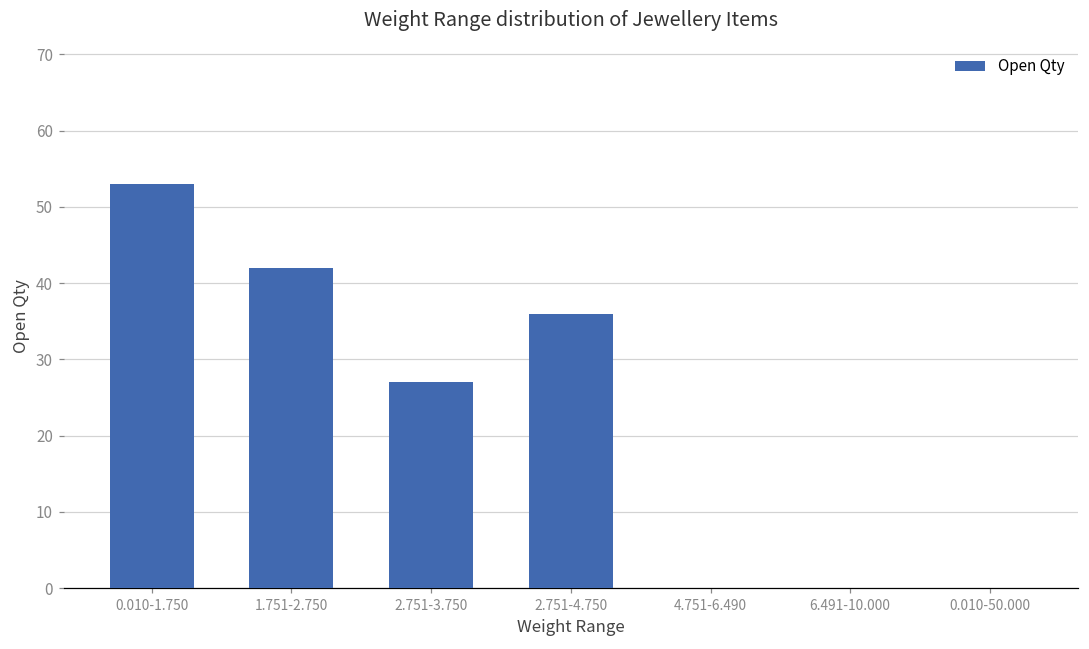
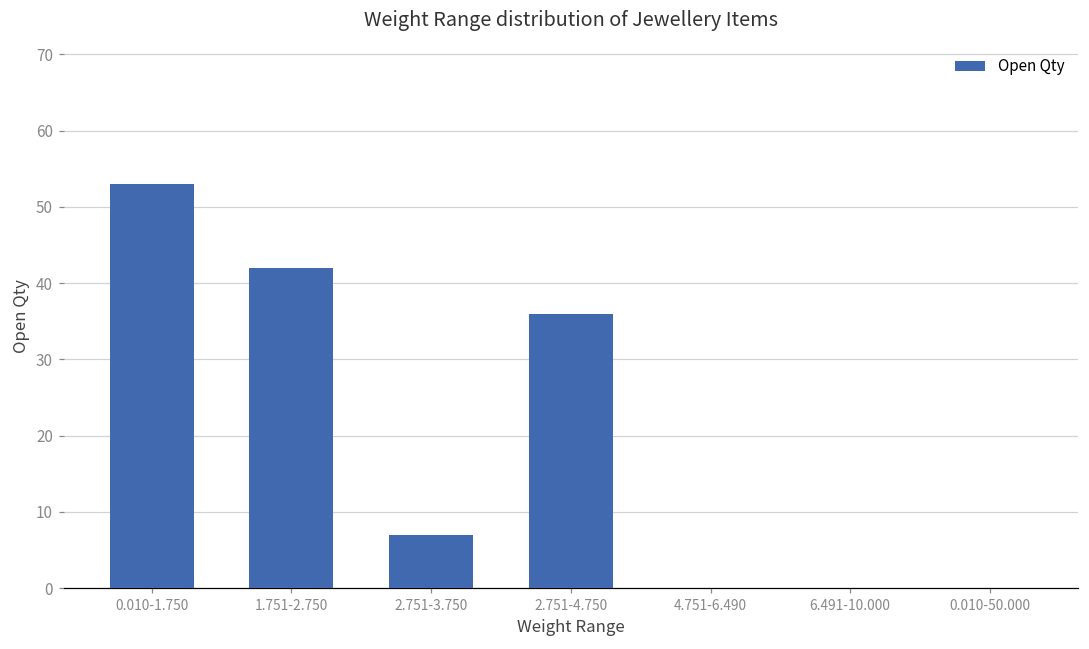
  {
    "0.010-1.750": 53,
    "1.751-2.750": 42,
-   "2.751-3.750": 27,
+   "2.751-3.750": 7,
    "2.751-4.750": 36,
    "4.751-6.490": 0,
    "6.491-10.000": 0,
    "0.010-50.000": 0
  }
